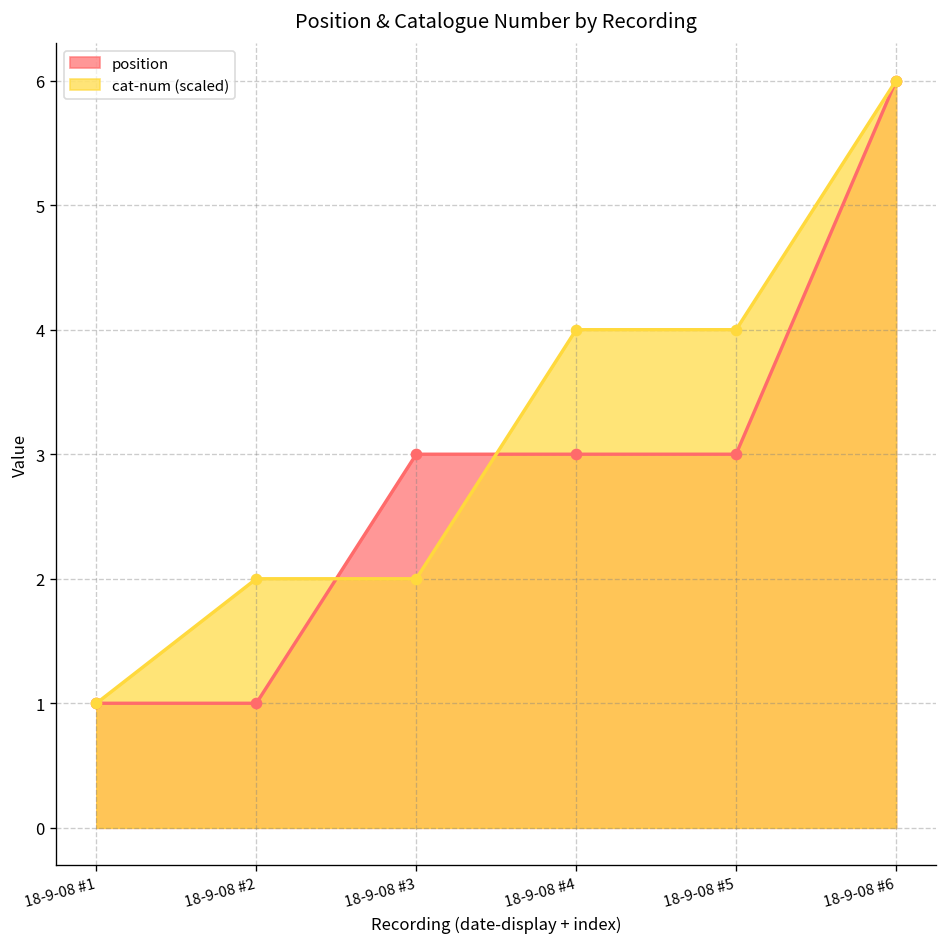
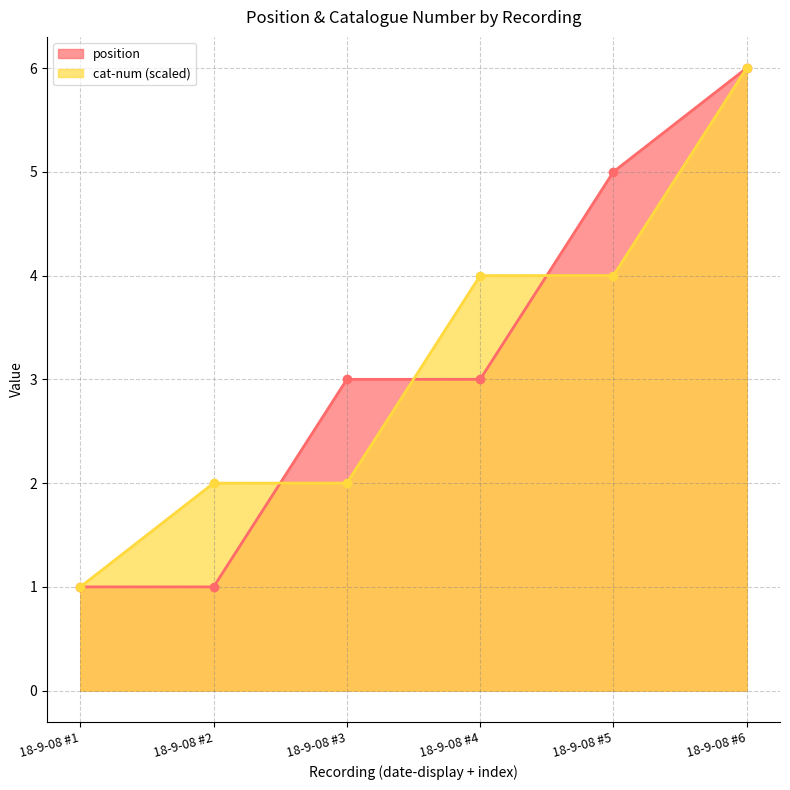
  {
    "position": {
      "18-9-08 #2": 1,
      "18-9-08 #3": 3,
      "18-9-08 #4": 3,
-     "18-9-08 #5": 3
+     "18-9-08 #5": 5
    },
    "cat-num (scaled)": {
      "18-9-08 #2": 2,
      "18-9-08 #3": 2,
      "18-9-08 #4": 4,
      "18-9-08 #5": 4
    }
  }
